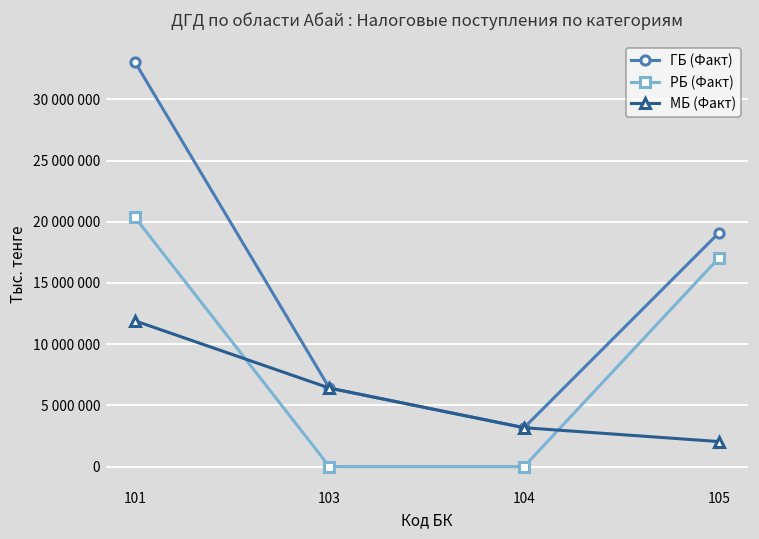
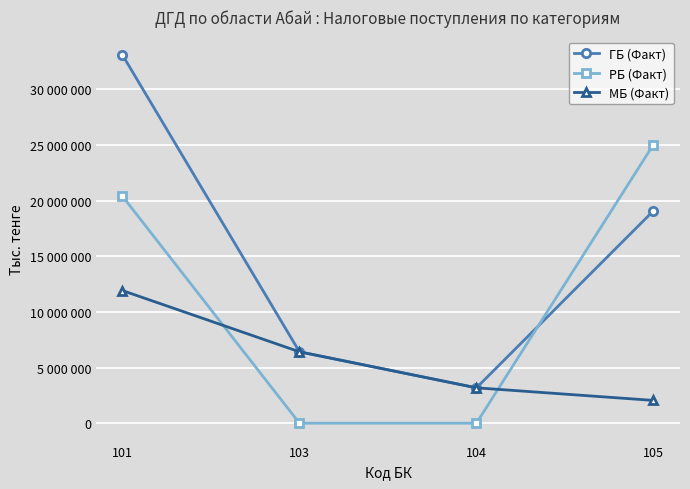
  {
    "РБ (Факт)": {
      "101": 20400000,
      "103": 0,
      "104": 0,
-     "105": 17000000
+     "105": 25000000
    }
  }
